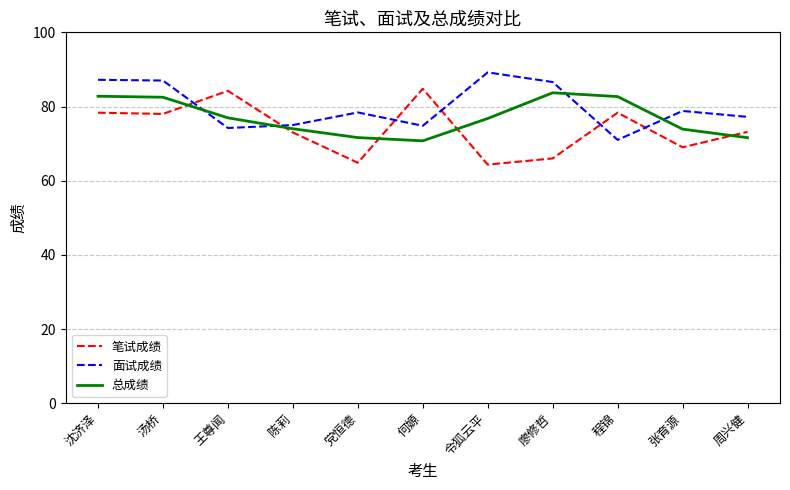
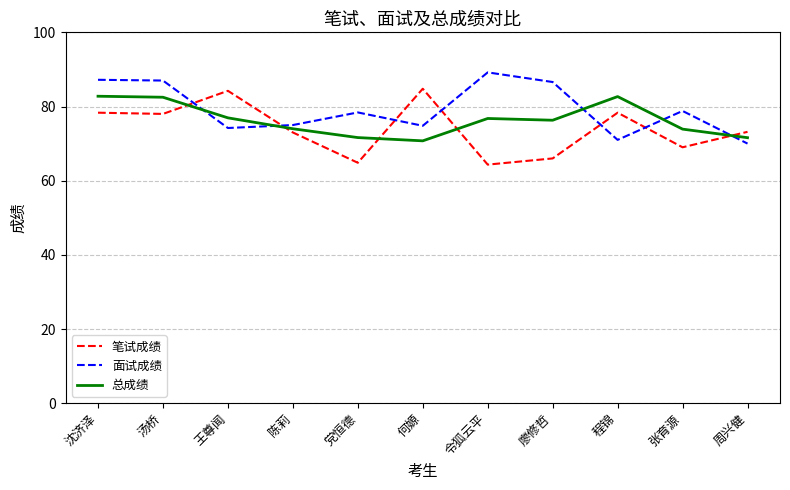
  {
    "笔试成绩": {
      "沈济泽": 78,
      "汤桥": 78,
      "王尊闻": 84,
      "陈莉": 73,
      "党恒德": 65,
      "何嫄": 85,
      "令狐云平": 64,
      "廖修哲": 66,
      "程锦": 78,
      "张育源": 69,
      "周兴健": 73
    },
    "面试成绩": {
      "沈济泽": 87,
      "汤桥": 87,
      "王尊闻": 74,
      "陈莉": 75,
      "党恒德": 78,
      "何嫄": 75,
      "令狐云平": 89,
      "廖修哲": 87,
      "程锦": 71,
      "张育源": 79,
-     "周兴健": 77
+     "周兴健": 70
    },
    "总成绩": {
      "沈济泽": 83,
      "汤桥": 83,
      "王尊闻": 77,
      "陈莉": 74,
      "党恒德": 72,
      "何嫄": 71,
      "令狐云平": 77,
-     "廖修哲": 84,
+     "廖修哲": 76,
      "程锦": 83,
      "张育源": 74,
      "周兴健": 72
    }
  }
